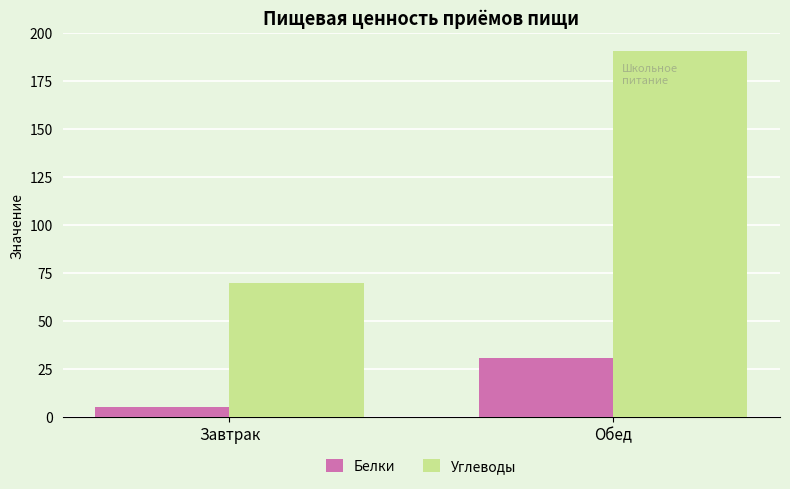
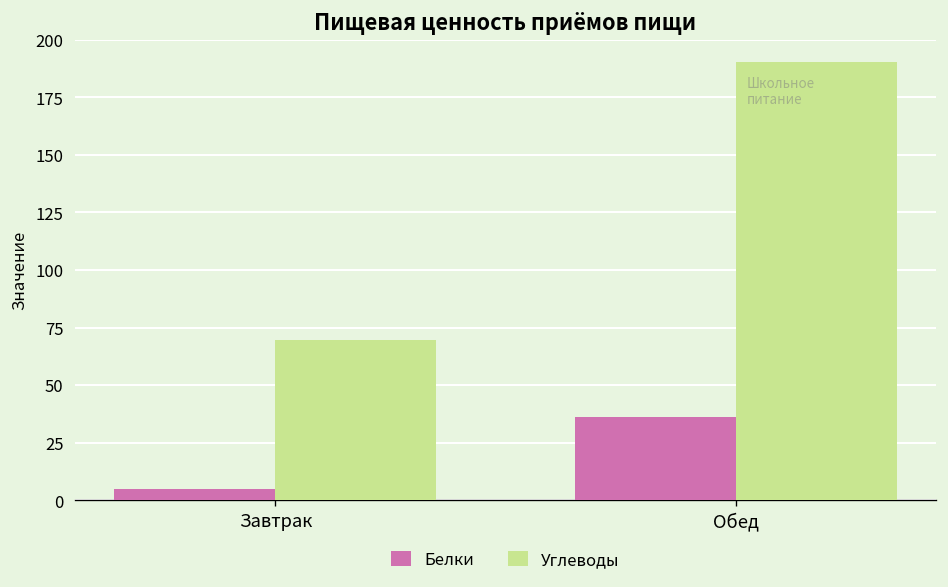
  {
    "Белки": {
      "Завтрак": 5,
-     "Обед": 31
+     "Обед": 36
    },
    "Углеводы": {
      "Завтрак": 69,
      "Обед": 191
    }
  }
